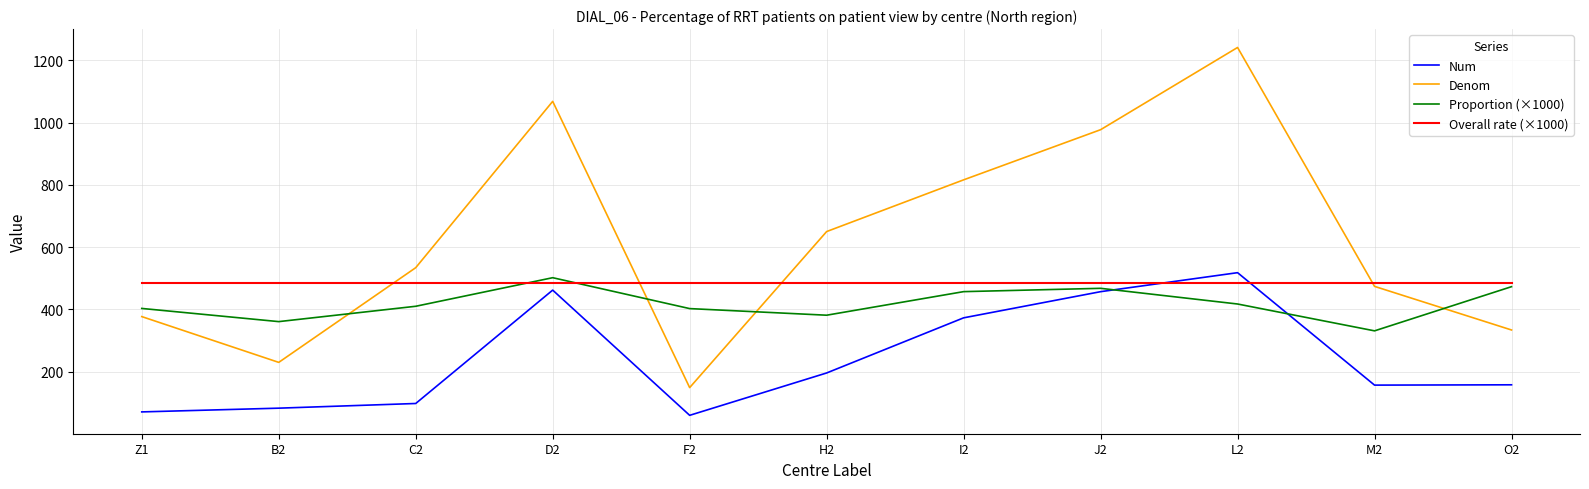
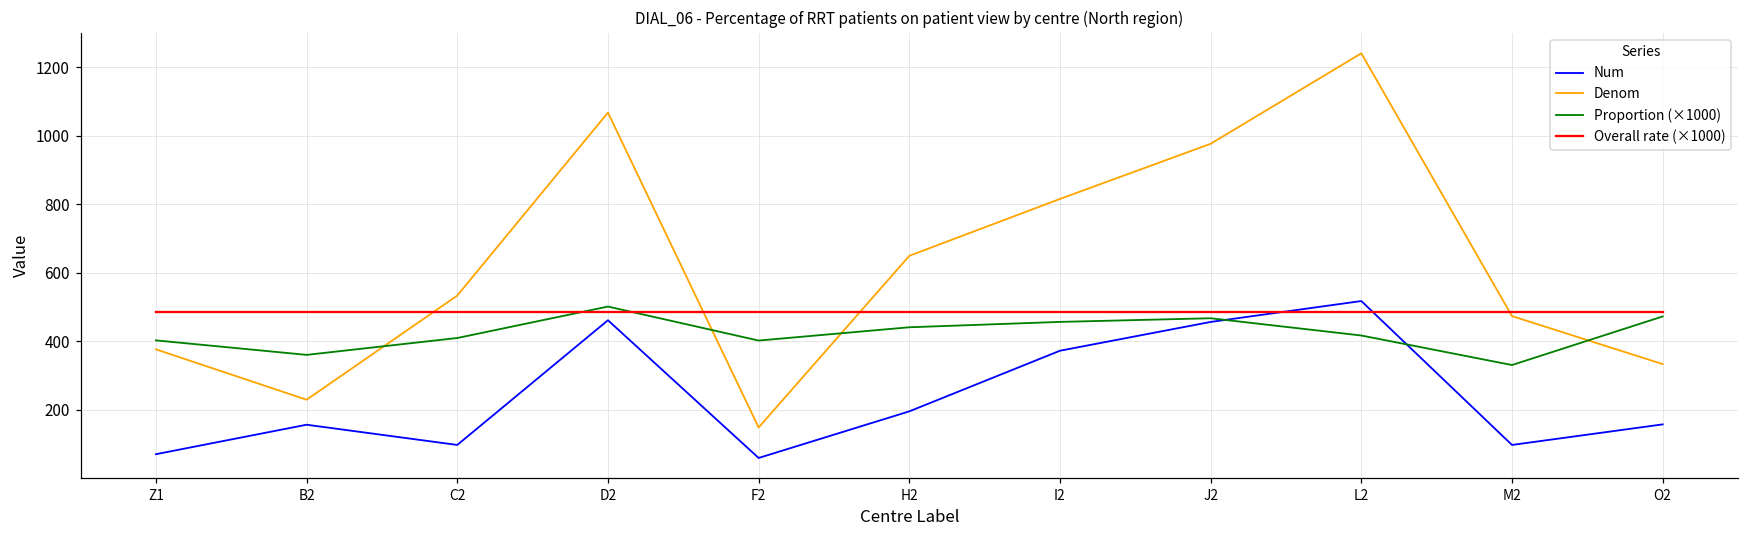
  {
    "Num": {
      "Z1": 70,
-     "B2": 80,
+     "B2": 160,
      "C2": 100,
      "D2": 460,
      "F2": 60,
      "H2": 200,
      "I2": 370,
      "J2": 460,
      "L2": 520,
-     "M2": 160,
+     "M2": 100,
      "O2": 160
    },
    "Denom": {
      "Z1": 380,
      "B2": 230,
      "C2": 530,
      "D2": 1070,
      "F2": 150,
      "H2": 650,
      "I2": 820,
      "J2": 980,
      "L2": 1240,
      "M2": 470,
      "O2": 330
    },
    "Proportion (×1000)": {
      "Z1": 400,
      "B2": 360,
      "C2": 410,
      "D2": 500,
      "F2": 400,
-     "H2": 380,
+     "H2": 440,
      "I2": 460,
      "J2": 470,
      "L2": 420,
      "M2": 330,
      "O2": 470
    },
    "Overall rate (×1000)": {
      "Z1": 490,
      "B2": 490,
      "C2": 490,
      "D2": 490,
      "F2": 490,
      "H2": 490,
      "I2": 490,
      "J2": 490,
      "L2": 490,
      "M2": 490,
      "O2": 490
    }
  }
